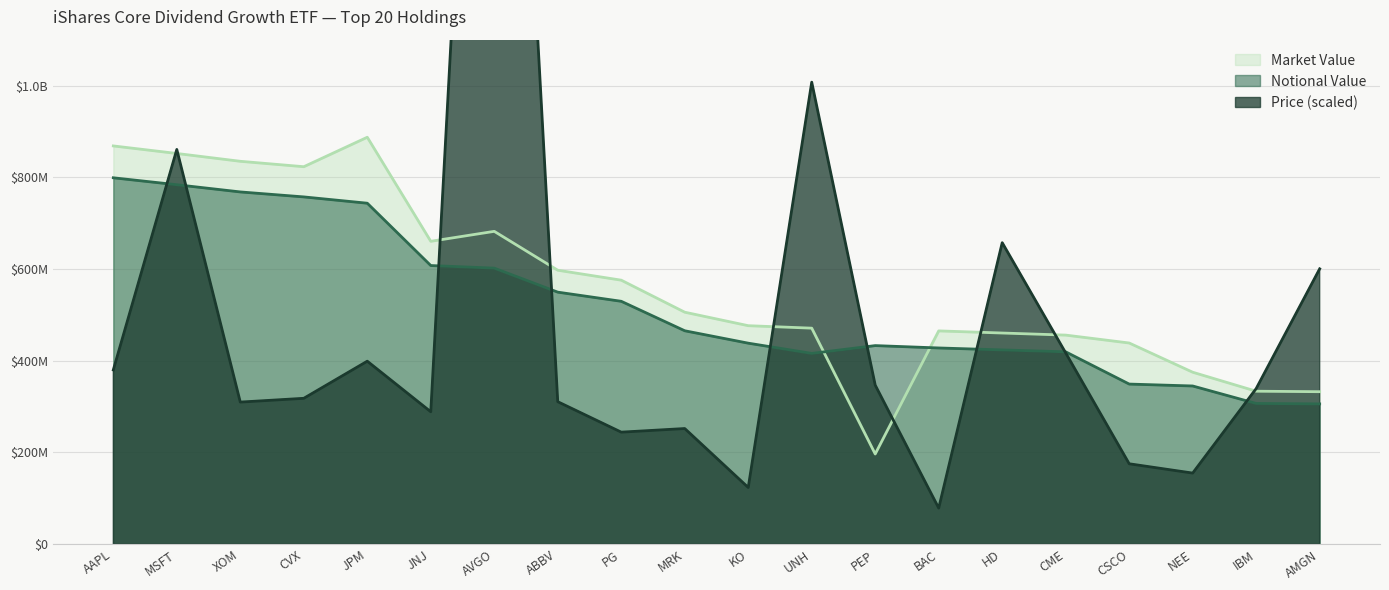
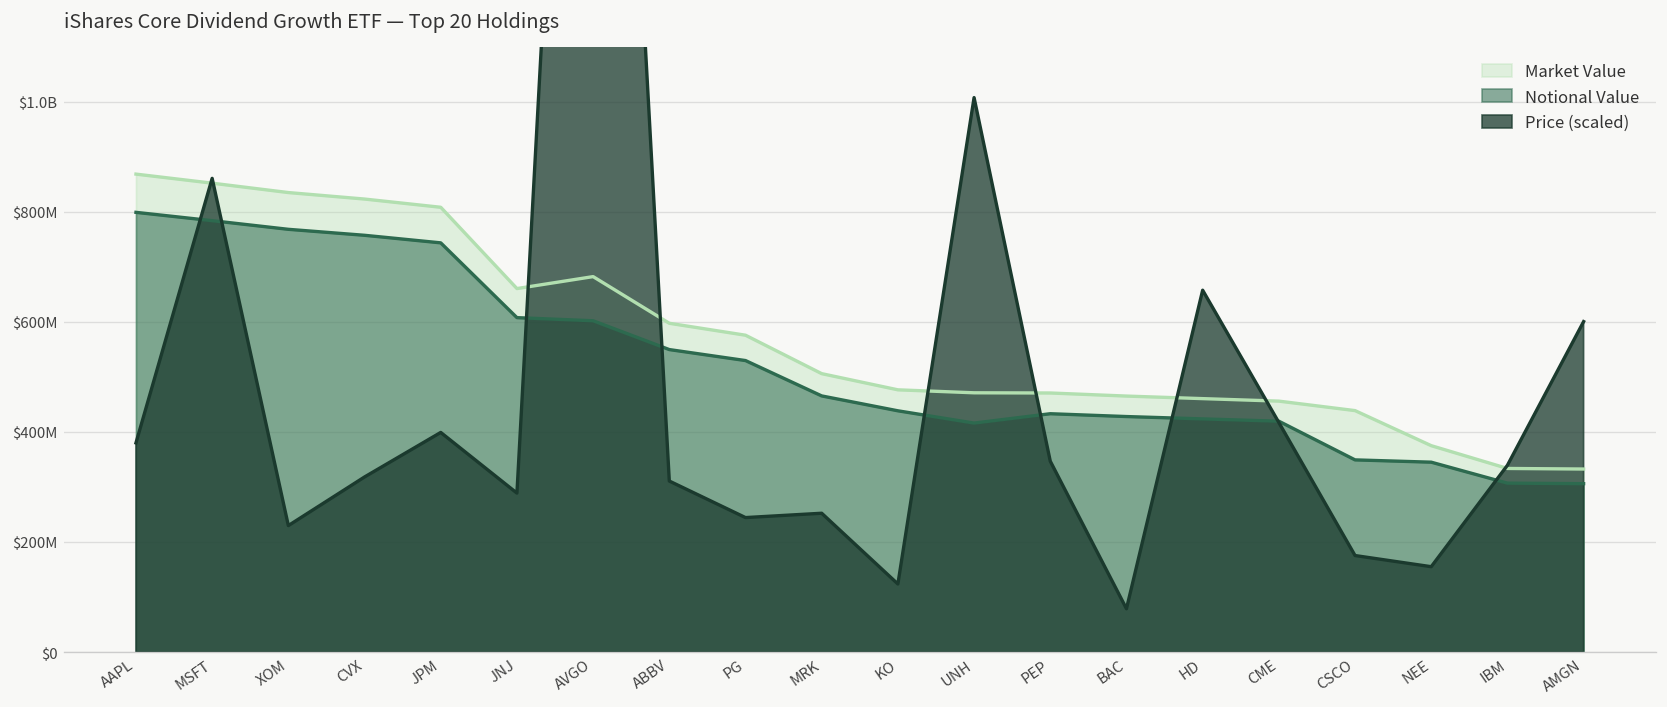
  {
    "Market Value": {
      "AAPL": "$870000000",
      "MSFT": "$850000000",
      "XOM": "$830000000",
      "CVX": "$820000000",
-     "JPM": "$890000000",
+     "JPM": "$810000000",
      "JNJ": "$660000000",
      "AVGO": "$680000000",
      "ABBV": "$600000000",
      "PG": "$580000000",
      "MRK": "$510000000",
      "KO": "$480000000",
      "UNH": "$470000000",
-     "PEP": "$200000000",
+     "PEP": "$470000000",
      "BAC": "$470000000",
      "HD": "$460000000",
      "CME": "$460000000",
      "CSCO": "$440000000",
      "NEE": "$370000000",
      "IBM": "$330000000",
      "AMGN": "$330000000"
    },
    "Notional Value": {
      "AAPL": "$800000000",
      "MSFT": "$780000000",
      "XOM": "$770000000",
      "CVX": "$760000000",
      "JPM": "$740000000",
      "JNJ": "$610000000",
      "AVGO": "$600000000",
      "ABBV": "$550000000",
      "PG": "$530000000",
      "MRK": "$470000000",
      "KO": "$440000000",
      "UNH": "$420000000",
      "PEP": "$430000000",
      "BAC": "$430000000",
      "HD": "$420000000",
      "CSCO": "$350000000",
      "NEE": "$340000000",
      "IBM": "$310000000",
      "AMGN": "$310000000"
    },
    "Price (scaled)": {
      "AAPL": "$380000000",
      "MSFT": "$860000000",
-     "XOM": "$310000000",
+     "XOM": "$230000000",
      "CVX": "$320000000",
      "JPM": "$400000000",
      "JNJ": "$290000000",
      "ABBV": "$310000000",
      "PG": "$240000000",
      "MRK": "$250000000",
      "KO": "$120000000",
      "UNH": "$1010000000",
      "PEP": "$350000000",
      "BAC": "$80000000",
      "HD": "$660000000",
      "CSCO": "$180000000",
      "NEE": "$160000000",
      "IBM": "$340000000",
      "AMGN": "$600000000"
    }
  }
